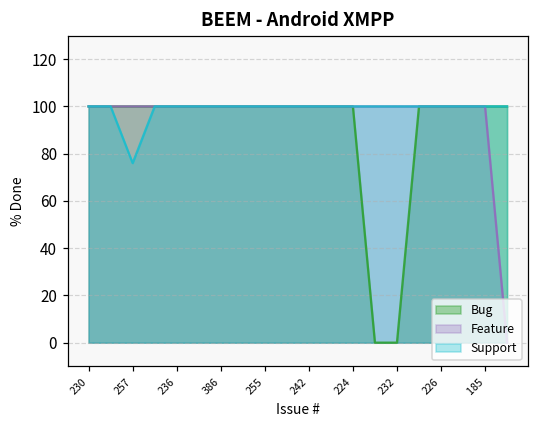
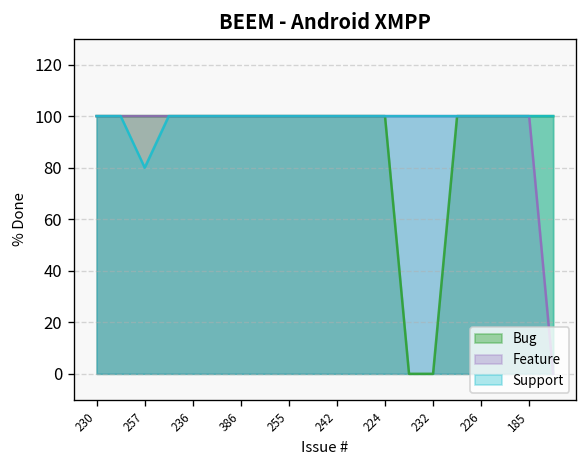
  {
    "Bug": {
      "232": 0
    },
    "Support": {
-     "257": 76
+     "257": 80
    }
  }
